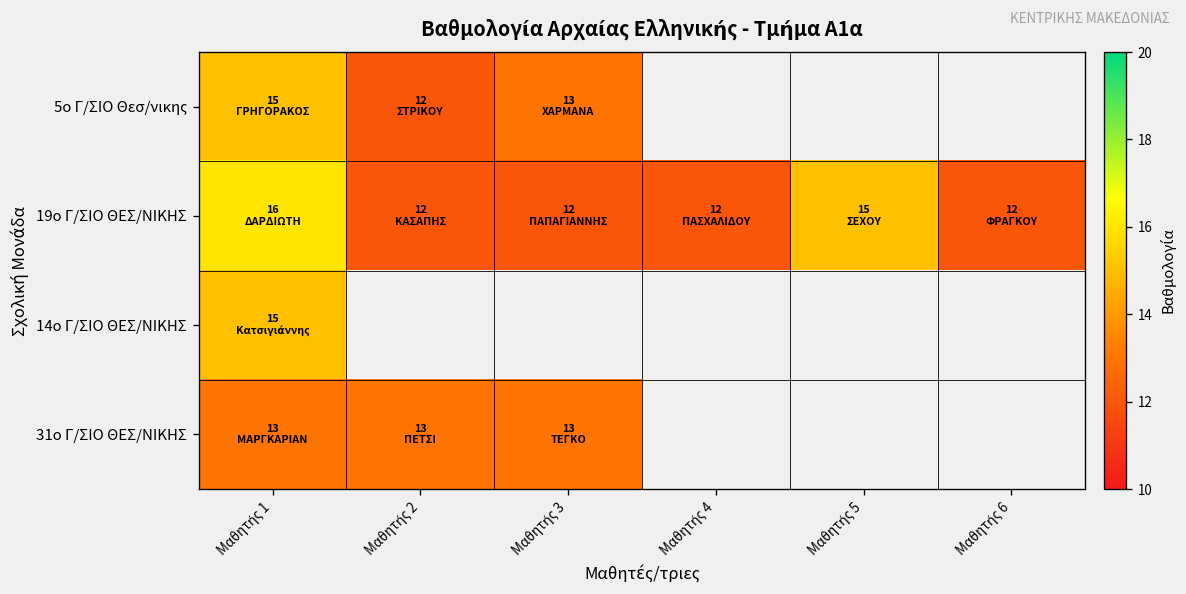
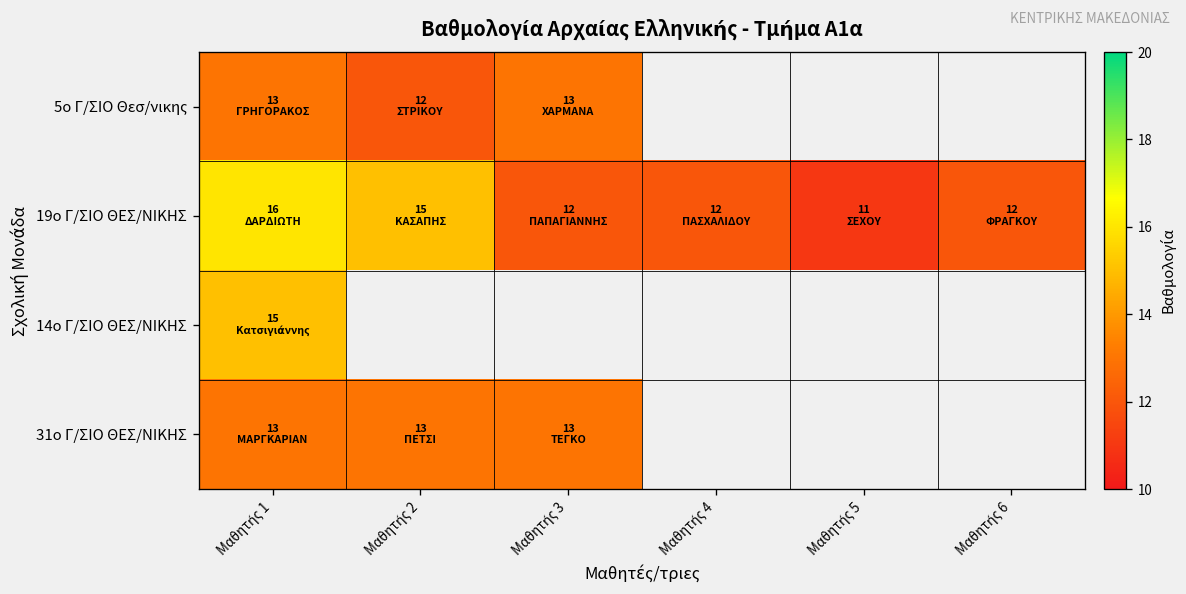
  {
    "5ο Γ/ΣΙΟ Θεσ/νικης": {
-     "Μαθητής 1": 15,
+     "Μαθητής 1": 13,
      "Μαθητής 2": 12,
      "Μαθητής 3": 13
    },
    "19ο Γ/ΣΙΟ ΘΕΣ/ΝΙΚΗΣ": {
      "Μαθητής 1": 16,
-     "Μαθητής 2": 12,
+     "Μαθητής 2": 15,
      "Μαθητής 3": 12,
      "Μαθητής 4": 12,
-     "Μαθητής 5": 15,
+     "Μαθητής 5": 11,
      "Μαθητής 6": 12
    },
    "14ο Γ/ΣΙΟ ΘΕΣ/ΝΙΚΗΣ": {
      "Μαθητής 1": 15
    },
    "31ο Γ/ΣΙΟ ΘΕΣ/ΝΙΚΗΣ": {
      "Μαθητής 1": 13,
      "Μαθητής 2": 13,
      "Μαθητής 3": 13
    }
  }
